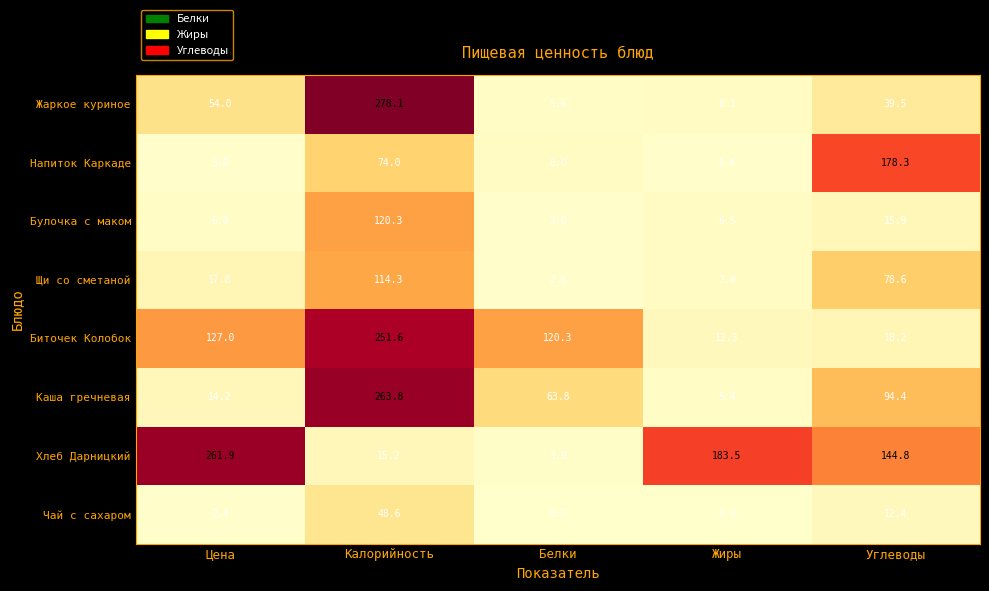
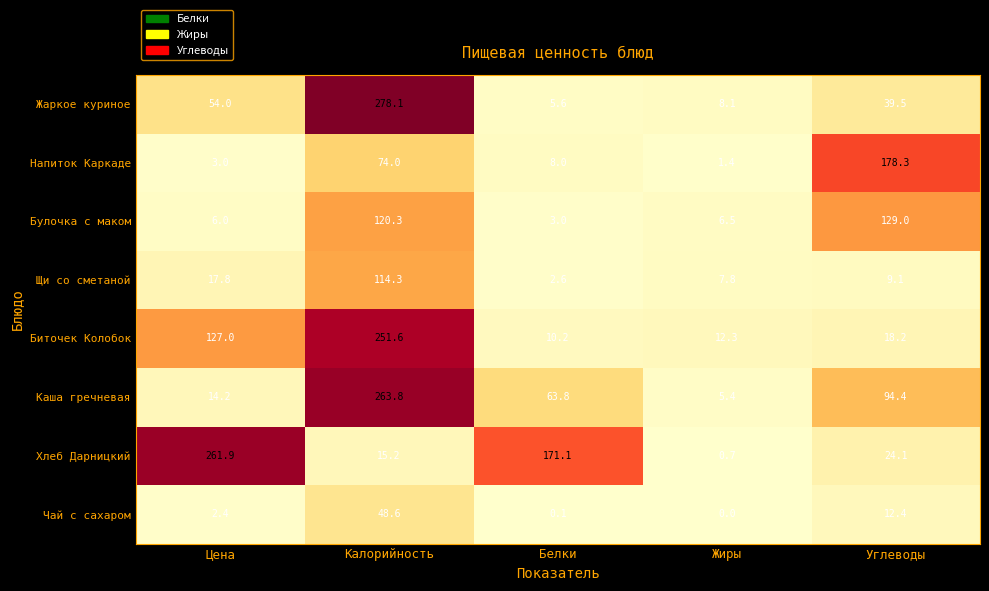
  {
    "Жаркое куриное": {
      "Цена": 54.0,
      "Калорийность": 278.1,
      "Белки": 5.6,
      "Жиры": 8.1,
      "Углеводы": 39.5
    },
    "Напиток Каркаде": {
      "Цена": 3.0,
      "Калорийность": 74.0,
      "Белки": 8.0,
      "Жиры": 1.4,
      "Углеводы": 178.3
    },
    "Булочка с маком": {
      "Цена": 6.0,
      "Калорийность": 120.3,
      "Белки": 3.0,
      "Жиры": 6.5,
-     "Углеводы": 15.9
+     "Углеводы": 129.0
    },
    "Щи со сметаной": {
      "Цена": 17.8,
      "Калорийность": 114.3,
      "Белки": 2.6,
      "Жиры": 7.8,
-     "Углеводы": 78.6
+     "Углеводы": 9.1
    },
    "Биточек Колобок": {
      "Цена": 127.0,
      "Калорийность": 251.6,
-     "Белки": 120.3,
+     "Белки": 10.2,
      "Жиры": 12.3,
      "Углеводы": 18.2
    },
    "Каша гречневая": {
      "Цена": 14.2,
      "Калорийность": 263.8,
      "Белки": 63.8,
      "Жиры": 5.4,
      "Углеводы": 94.4
    },
    "Хлеб Дарницкий": {
      "Цена": 261.9,
      "Калорийность": 15.2,
-     "Белки": 3.9,
-     "Жиры": 183.5,
-     "Углеводы": 144.8
+     "Белки": 171.1,
+     "Жиры": 0.7,
+     "Углеводы": 24.1
    },
    "Чай с сахаром": {
      "Цена": 2.4,
      "Калорийность": 48.6,
      "Белки": 0.1,
      "Жиры": 0.0,
      "Углеводы": 12.4
    }
  }
